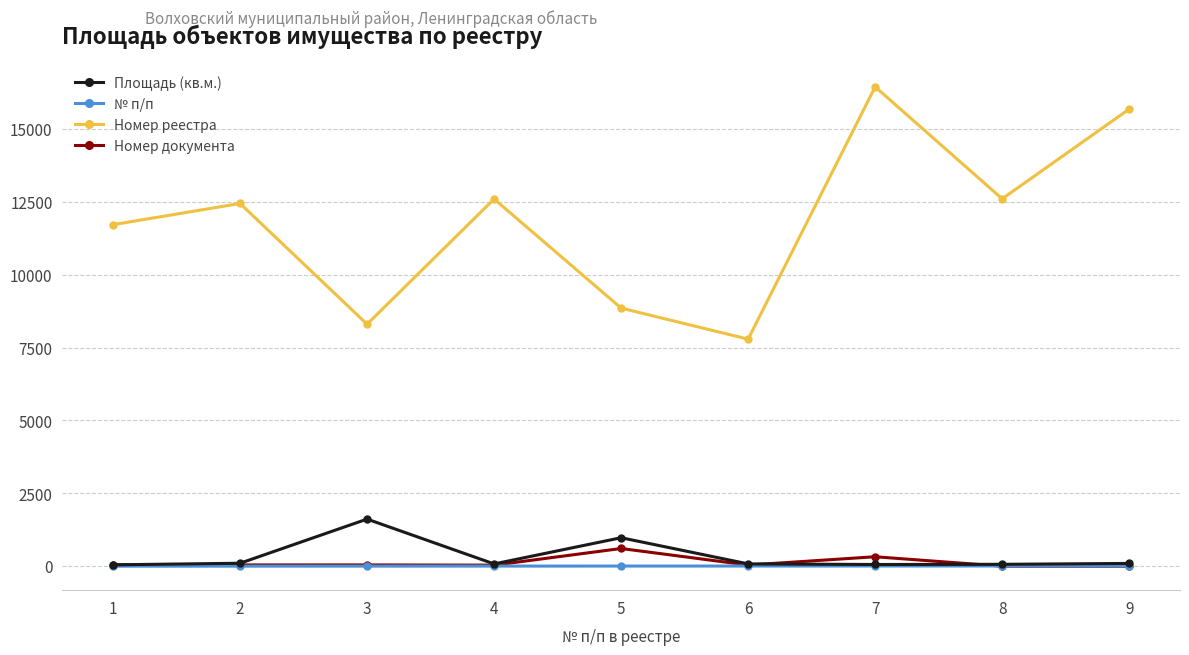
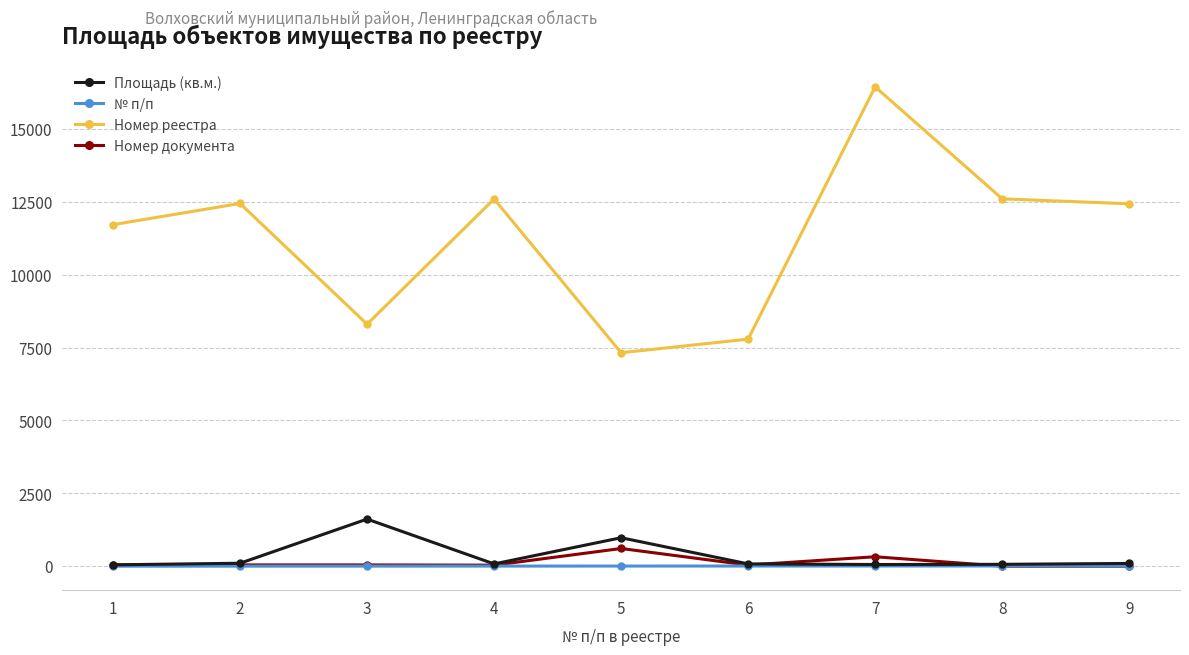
  {
    "Площадь (кв.м.)": {
      "3": 1600,
      "5": 1000,
      "9": 100
    },
    "№ п/п": {
      "5": 0
    },
    "Номер реестра": {
      "1": 11700,
      "2": 12400,
      "3": 8300,
      "4": 12600,
-     "5": 8900,
+     "5": 7300,
      "6": 7800,
      "7": 16400,
      "8": 12600,
-     "9": 15700
+     "9": 12400
    },
    "Номер документа": {
      "5": 600,
      "7": 300
    }
  }
